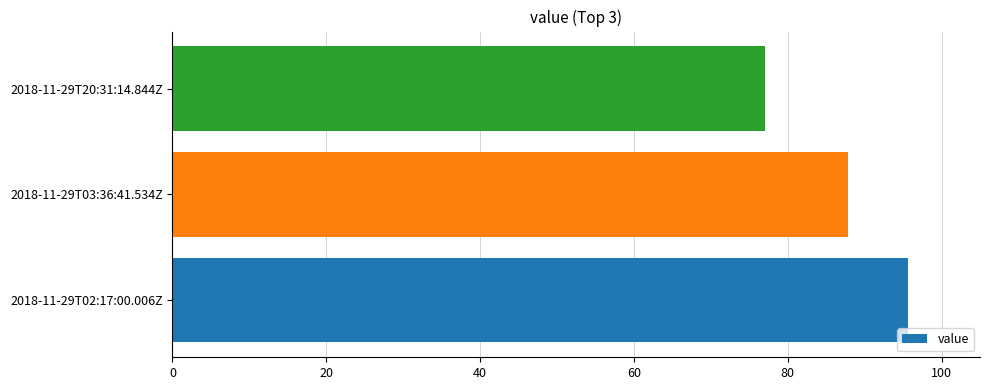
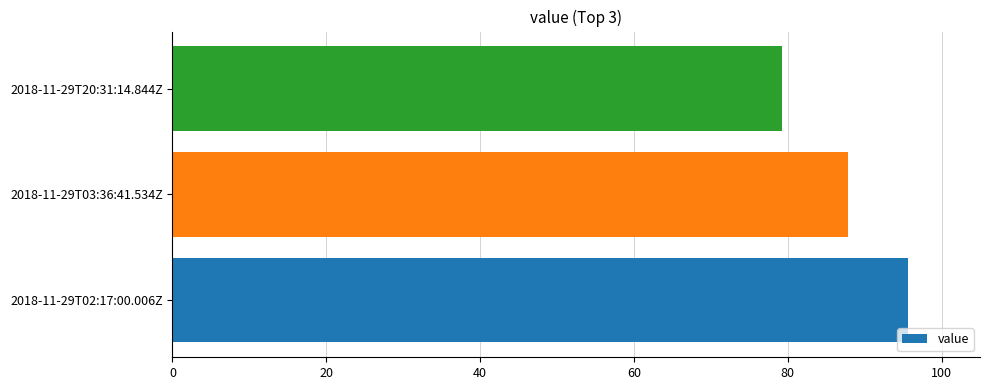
  {
-   "2018-11-29T20:31:14.844Z": 77,
+   "2018-11-29T20:31:14.844Z": 79,
    "2018-11-29T03:36:41.534Z": 88,
    "2018-11-29T02:17:00.006Z": 96
  }
